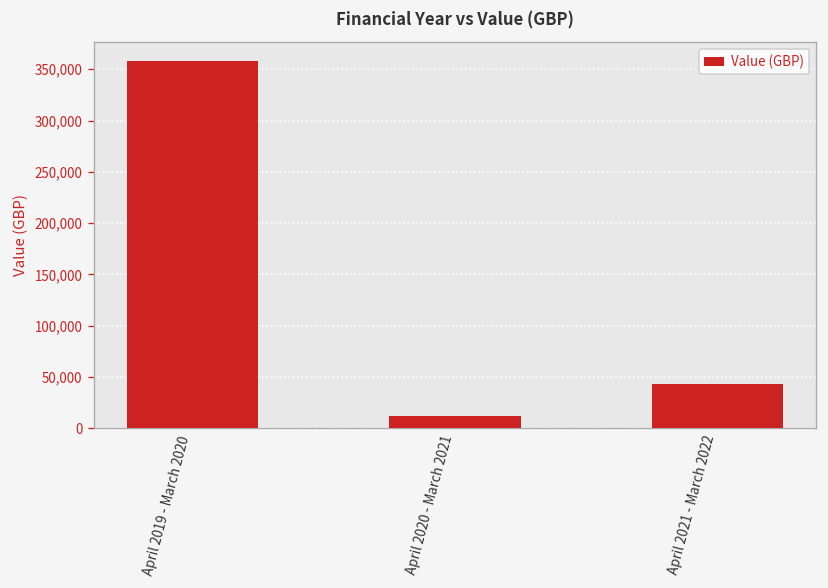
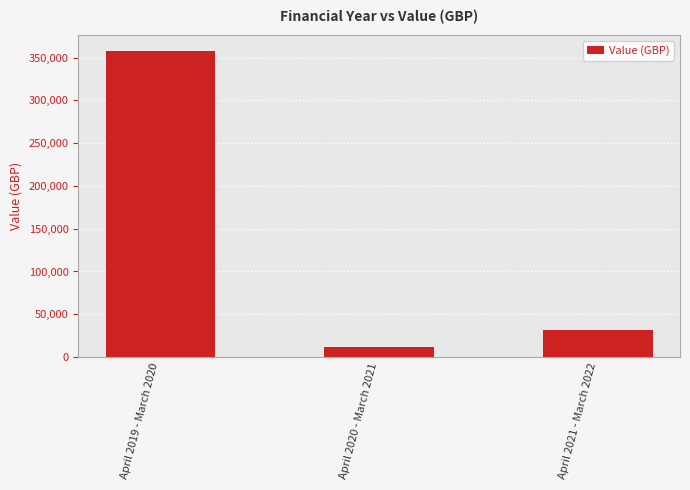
  {
    "April 2019 - March 2020": "360,000",
    "April 2020 - March 2021": "10,000",
-   "April 2021 - March 2022": "40,000"
+   "April 2021 - March 2022": "30,000"
  }
